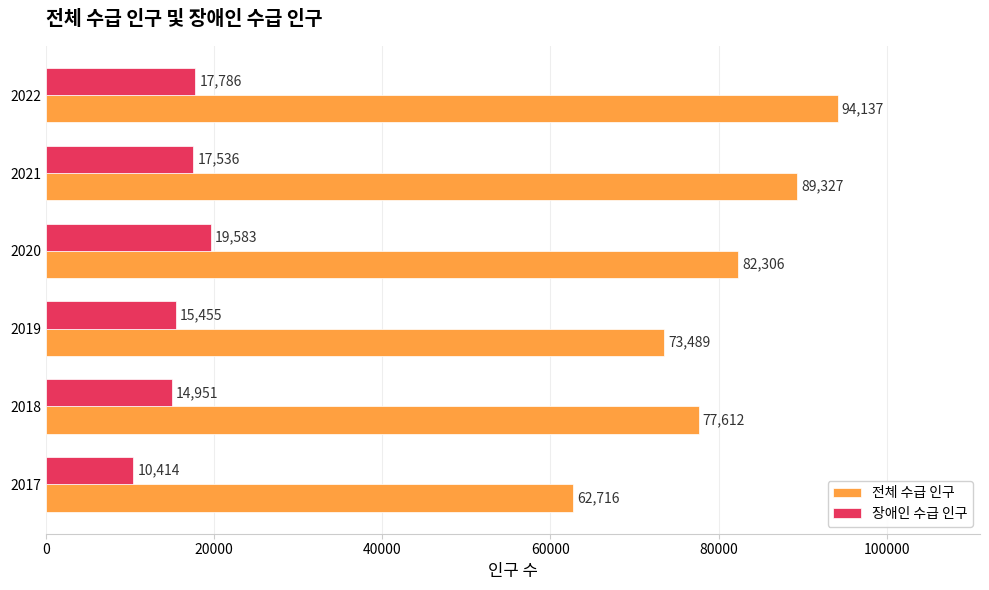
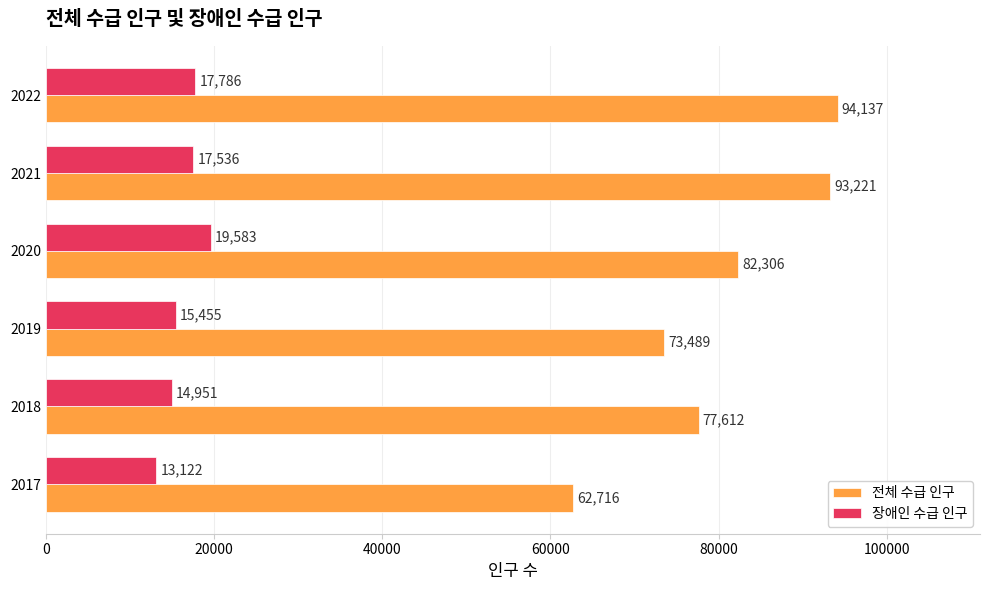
  {
    "전체 수급 인구": {
      "2022": "94,137",
-     "2021": "89,327",
+     "2021": "93,221",
      "2020": "82,306",
      "2019": "73,489",
      "2018": "77,612",
      "2017": "62,716"
    },
    "장애인 수급 인구": {
      "2022": "17,786",
      "2021": "17,536",
      "2020": "19,583",
      "2019": "15,455",
      "2018": "14,951",
-     "2017": "10,414"
+     "2017": "13,122"
    }
  }
